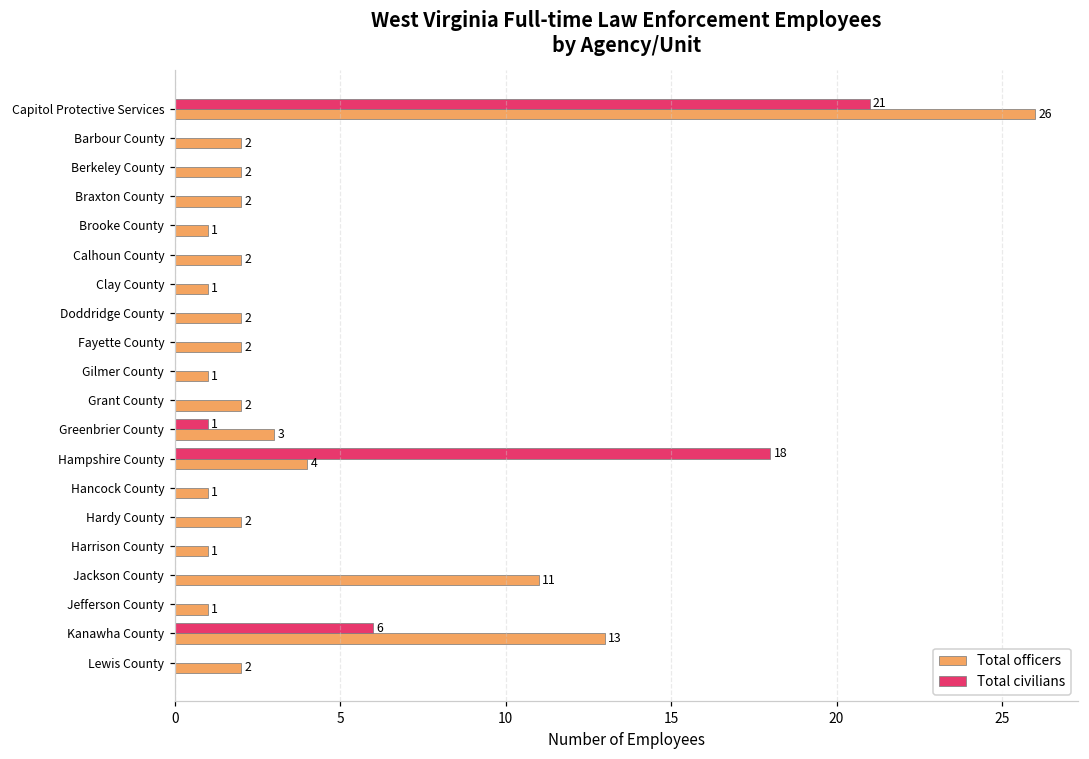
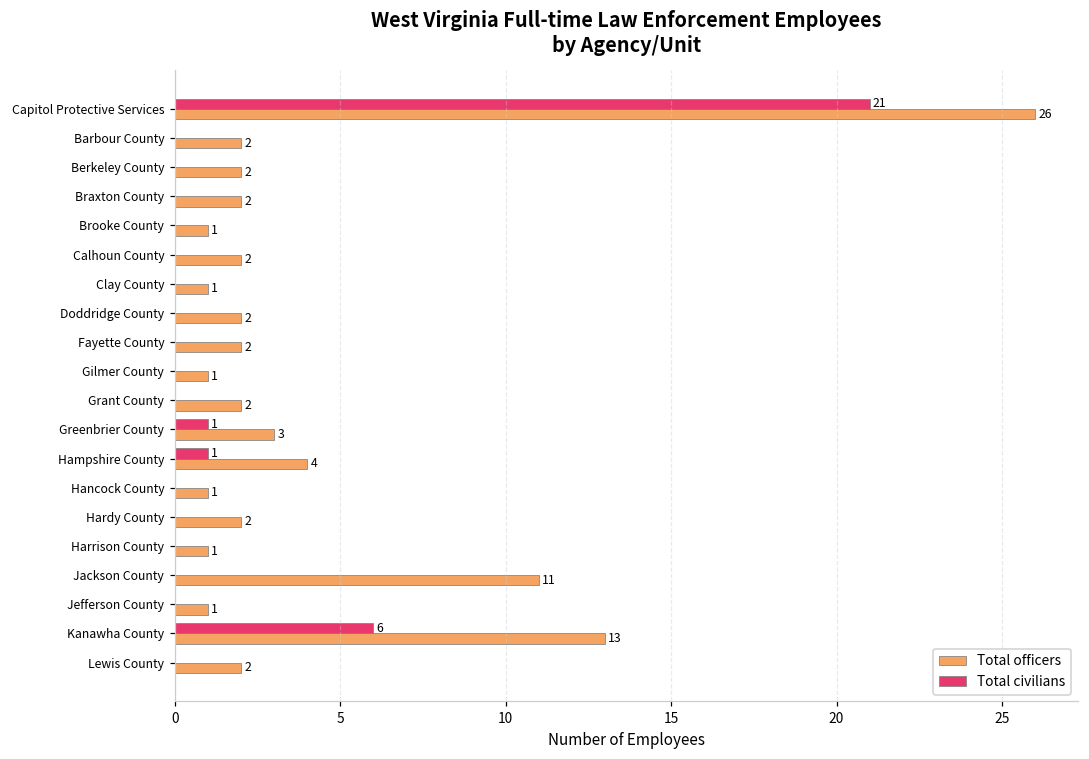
  {
    "Total officers": {
      "Capitol Protective Services": 26,
      "Barbour County": 2,
      "Berkeley County": 2,
      "Braxton County": 2,
      "Brooke County": 1,
      "Calhoun County": 2,
      "Clay County": 1,
      "Doddridge County": 2,
      "Fayette County": 2,
      "Gilmer County": 1,
      "Grant County": 2,
      "Greenbrier County": 3,
      "Hampshire County": 4,
      "Hancock County": 1,
      "Hardy County": 2,
      "Harrison County": 1,
      "Jackson County": 11,
      "Jefferson County": 1,
      "Kanawha County": 13,
      "Lewis County": 2
    },
    "Total civilians": {
      "Capitol Protective Services": 21,
      "Greenbrier County": 1,
-     "Hampshire County": 18,
+     "Hampshire County": 1,
      "Kanawha County": 6
    }
  }
